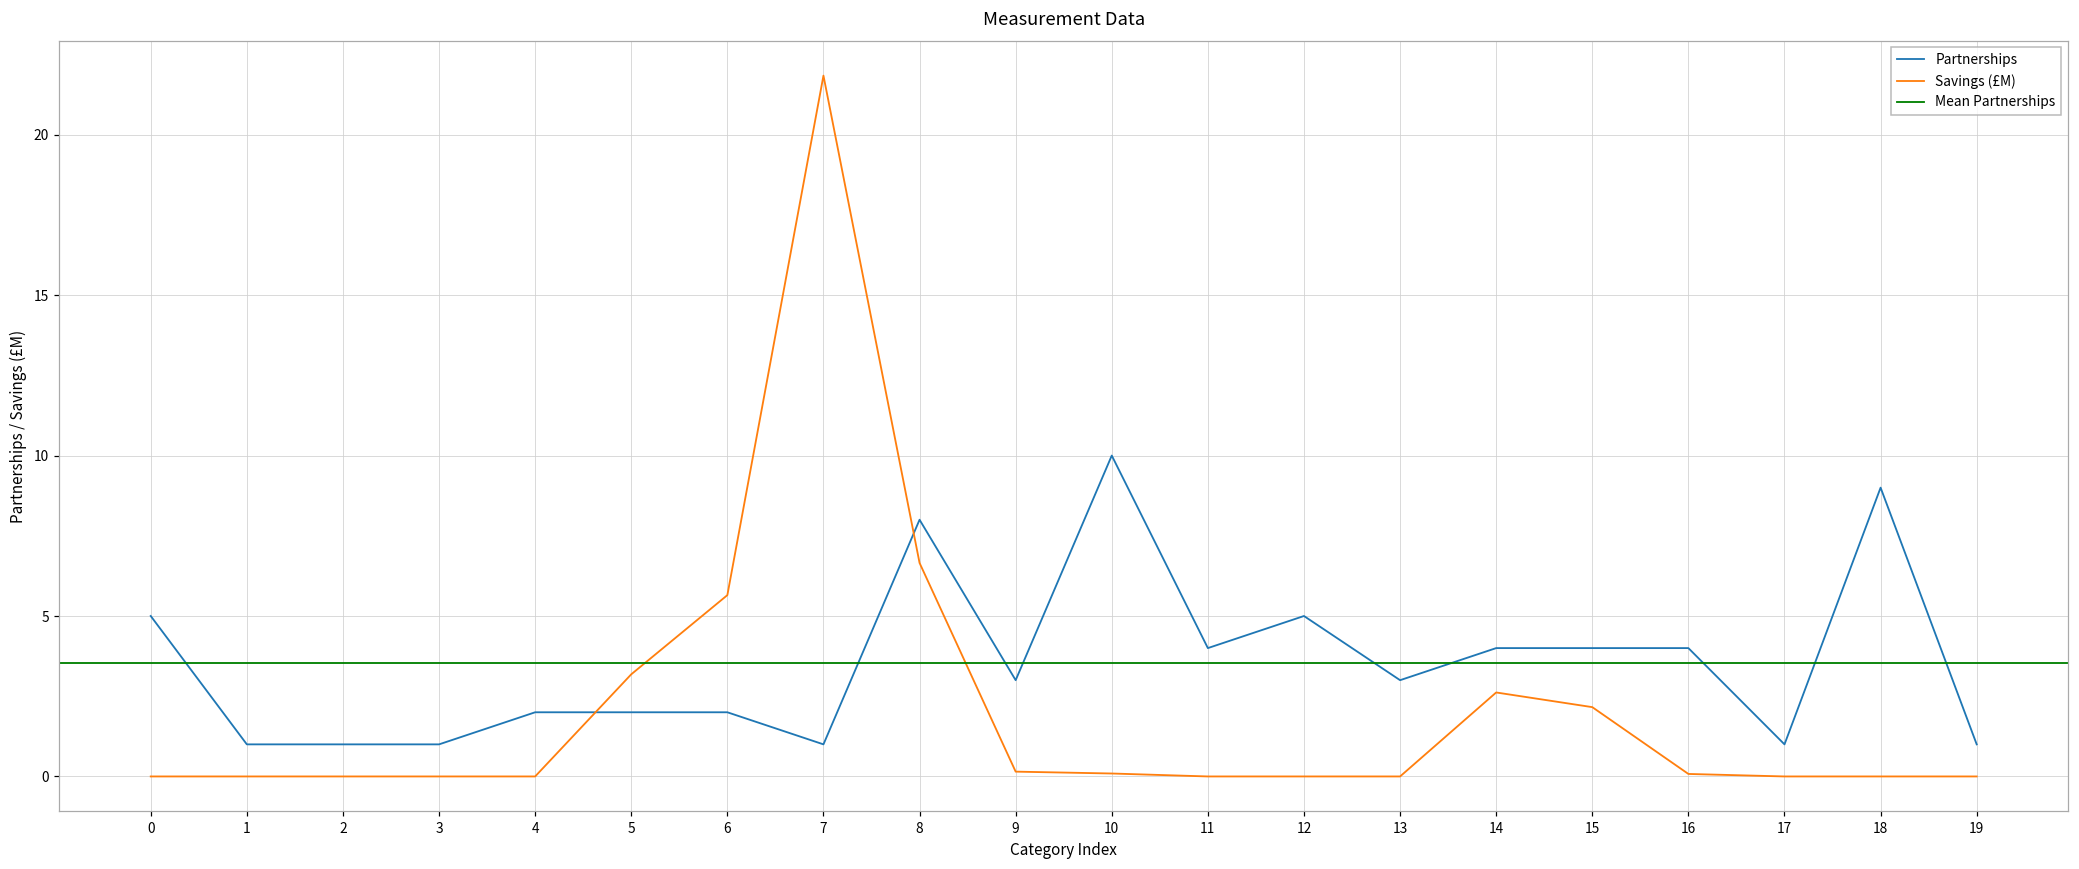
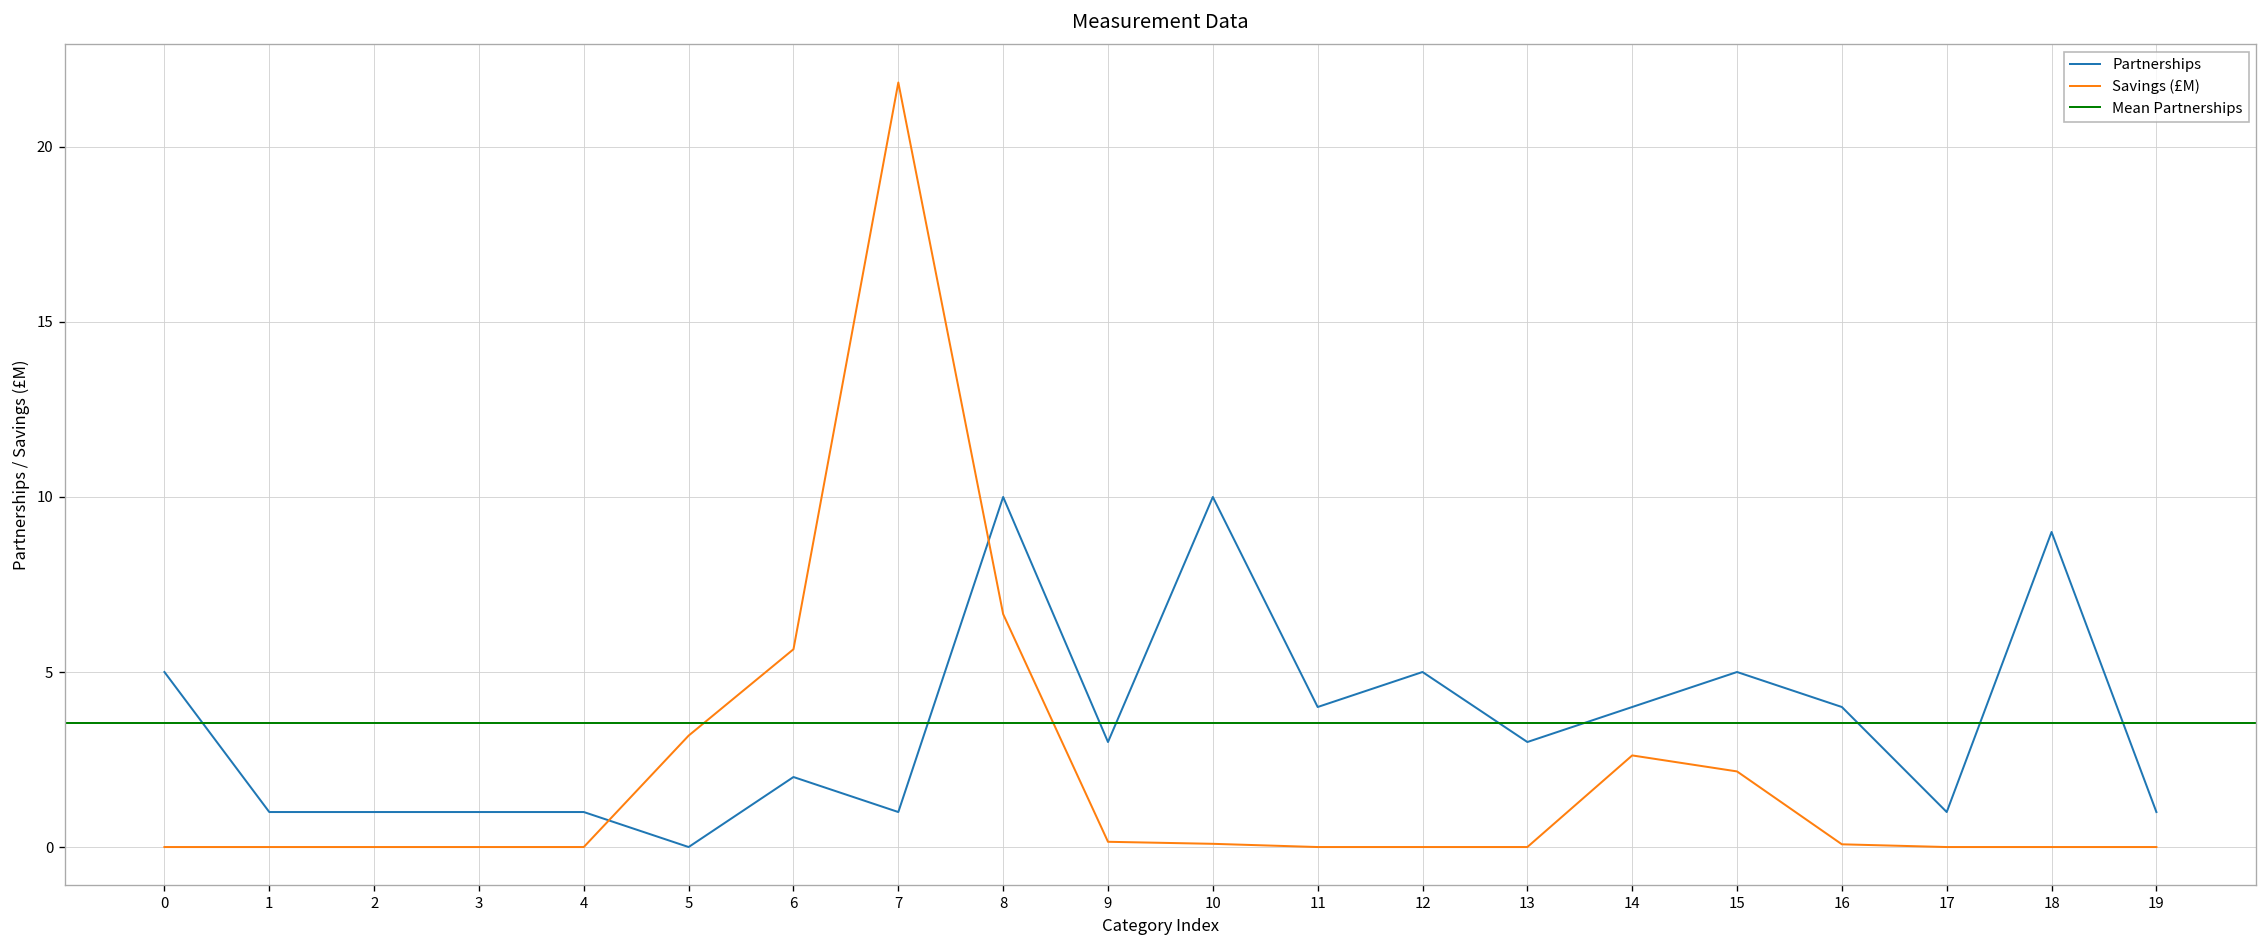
  {
    "Partnerships": {
      "0": 5,
      "1": 1,
      "2": 1,
      "3": 1,
-     "4": 2,
-     "5": 2,
+     "4": 1,
+     "5": 0,
      "6": 2,
      "7": 1,
-     "8": 8,
+     "8": 10,
      "9": 3,
      "10": 10,
      "11": 4,
      "12": 5,
      "13": 3,
      "14": 4,
-     "15": 4,
+     "15": 5,
      "16": 4,
      "17": 1,
      "18": 9,
      "19": 1
    },
    "Savings (£M)": {
      "0": 0,
      "1": 0,
      "2": 0,
      "3": 0,
      "4": 0,
      "5": 3.2,
      "6": 5.7,
      "7": 21.8,
      "8": 6.7,
      "9": 0.2,
      "10": 0.1,
      "11": 0,
      "12": 0,
      "13": 0,
      "14": 2.6,
      "15": 2.2,
      "16": 0,
      "17": 0,
      "18": 0,
      "19": 0
    }
  }
